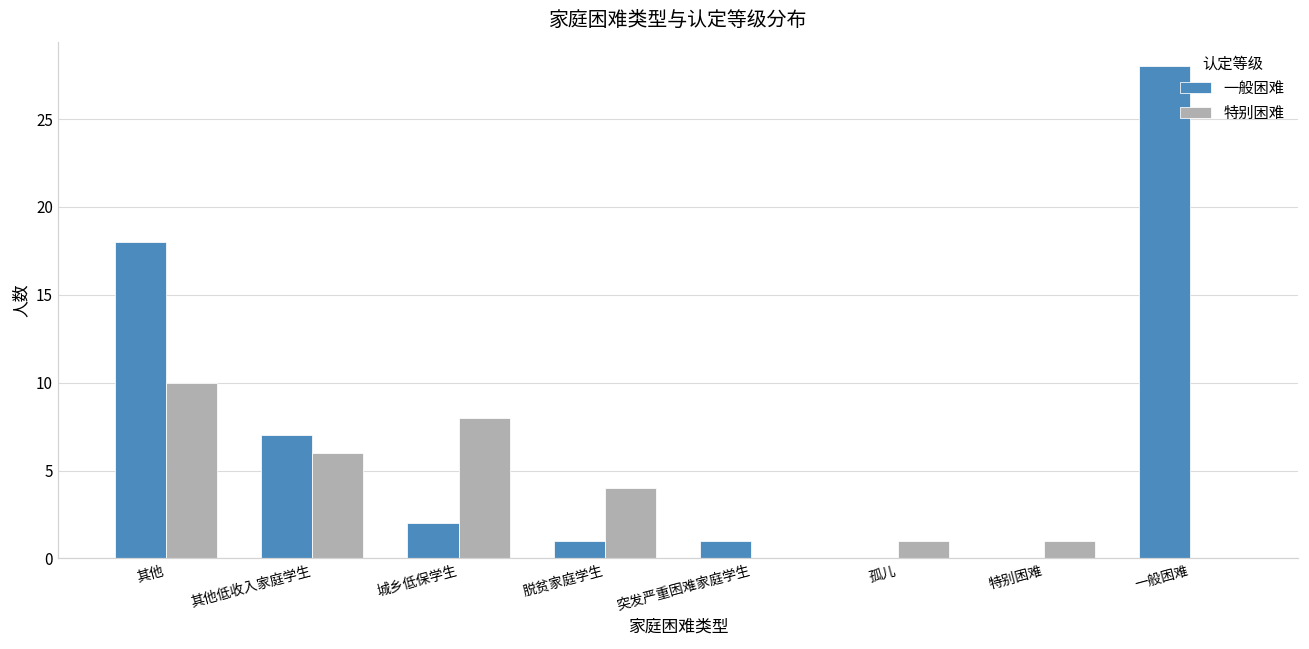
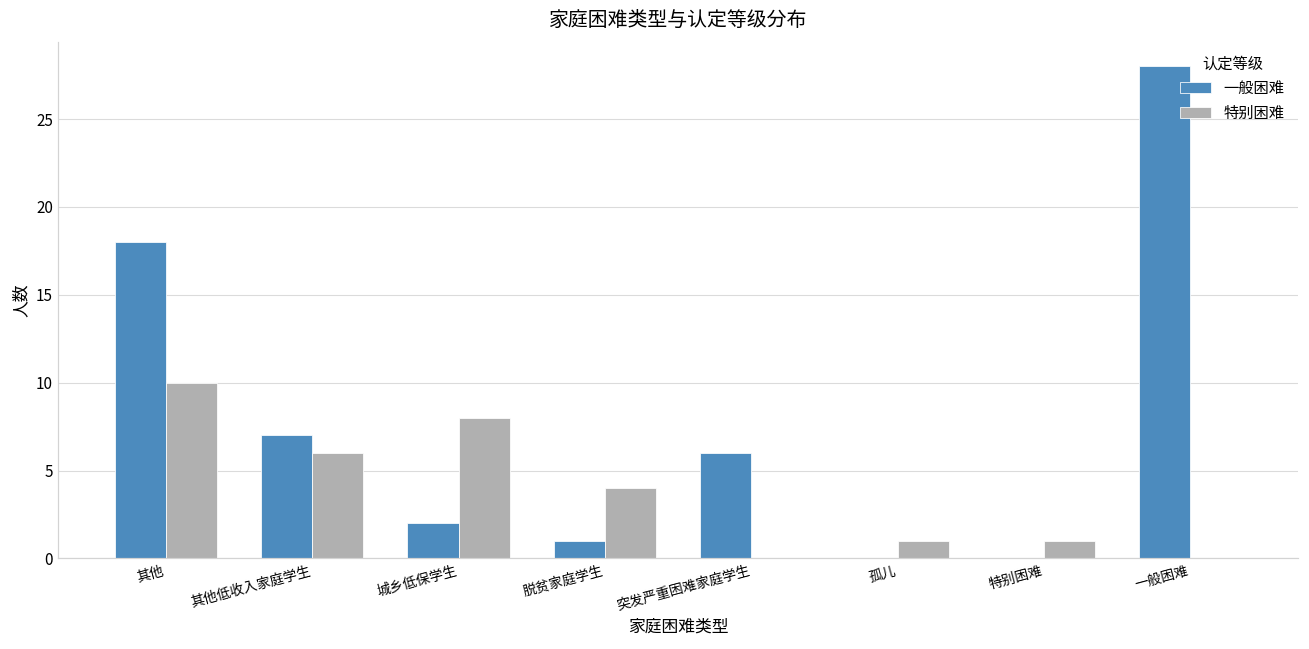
  {
    "一般困难": {
      "其他": 18,
      "其他低收入家庭学生": 7,
      "城乡低保学生": 2,
      "脱贫家庭学生": 1,
-     "突发严重困难家庭学生": 1,
+     "突发严重困难家庭学生": 6,
      "孤儿": 0,
      "特别困难": 0,
      "一般困难": 28
    },
    "特别困难": {
      "其他": 10,
      "其他低收入家庭学生": 6,
      "城乡低保学生": 8,
      "脱贫家庭学生": 4,
      "突发严重困难家庭学生": 0,
      "孤儿": 1,
      "特别困难": 1,
      "一般困难": 0
    }
  }
